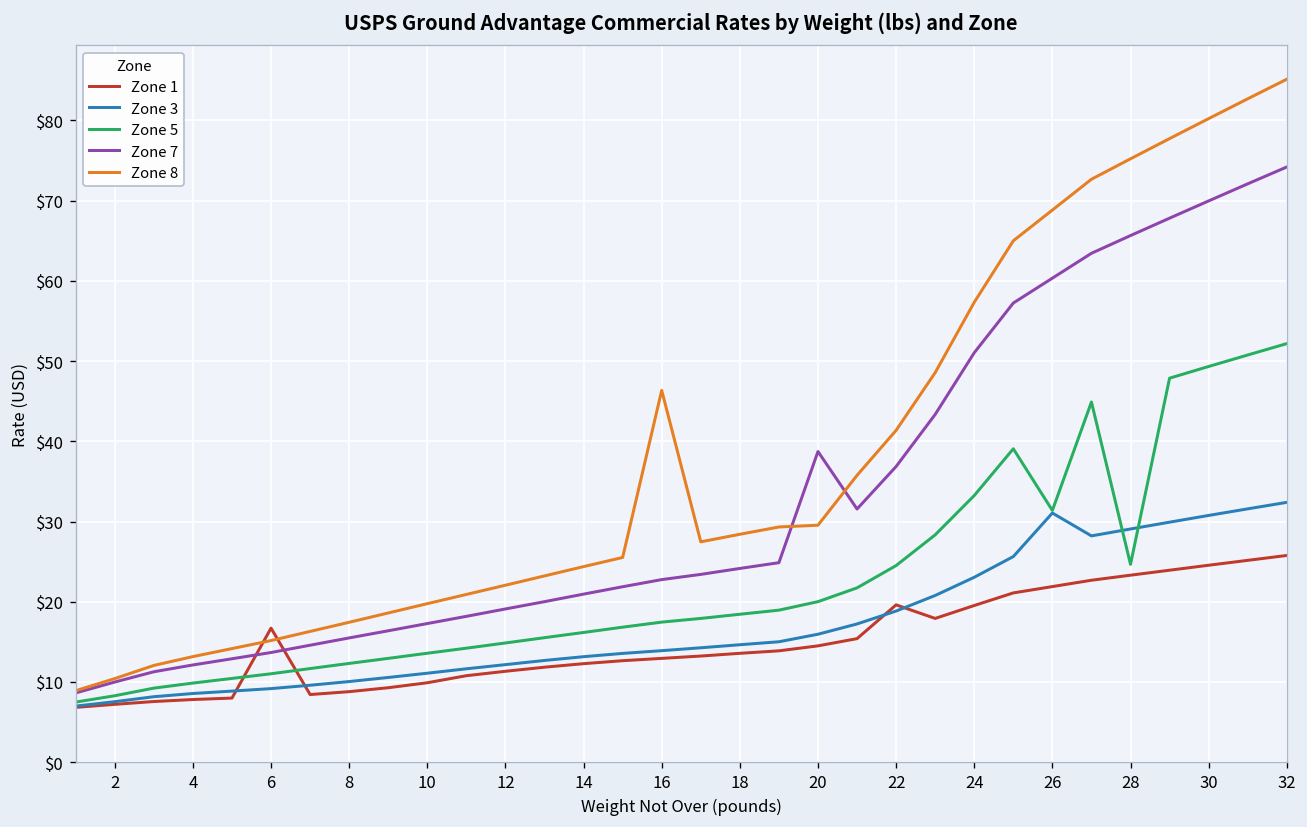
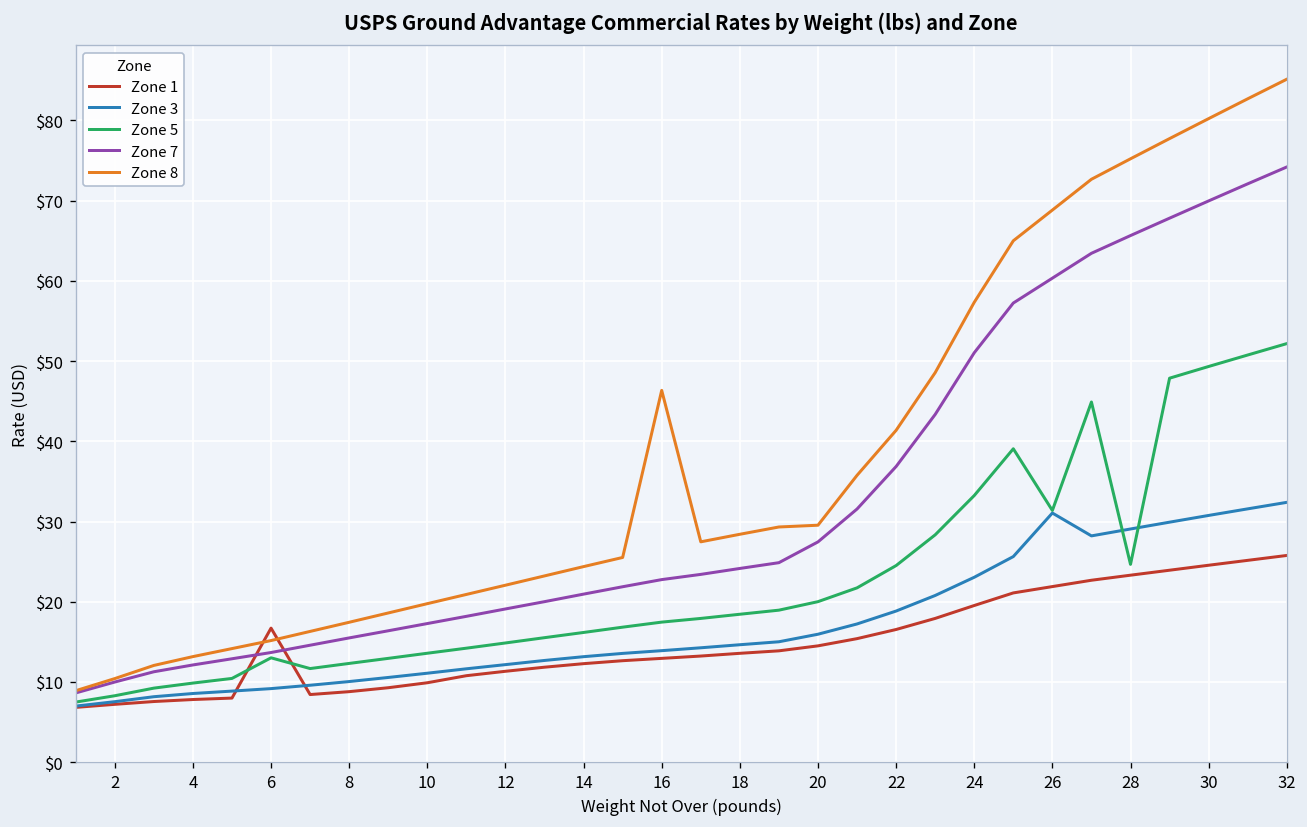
  {
    "Zone 1": {
      "4": "$8",
      "6": "$17",
      "8": "$9",
      "10": "$10",
      "12": "$11",
      "14": "$12",
      "16": "$13",
      "18": "$14",
      "20": "$15",
-     "22": "$20",
+     "22": "$17",
      "24": "$20",
      "26": "$22",
      "28": "$23",
      "30": "$25",
      "32": "$26"
    },
    "Zone 3": {
      "4": "$9",
      "6": "$9",
      "8": "$10",
      "10": "$11",
      "12": "$12",
      "14": "$13",
      "16": "$14",
      "18": "$15",
      "20": "$16",
      "22": "$19",
      "24": "$23",
      "28": "$29",
      "30": "$31",
      "32": "$32"
    },
    "Zone 5": {
      "2": "$8",
      "4": "$10",
-     "6": "$11",
+     "6": "$13",
      "8": "$12",
      "10": "$14",
      "12": "$15",
      "14": "$16",
      "16": "$17",
      "18": "$18",
      "20": "$20",
      "22": "$25",
      "24": "$33",
      "28": "$25",
      "30": "$49",
      "32": "$52"
    },
    "Zone 7": {
      "2": "$10",
      "4": "$12",
      "6": "$14",
      "8": "$15",
      "10": "$17",
      "12": "$19",
      "14": "$21",
      "16": "$23",
      "18": "$24",
-     "20": "$39",
+     "20": "$27",
      "22": "$37",
      "24": "$51",
      "26": "$60",
      "28": "$66",
      "30": "$70",
      "32": "$74"
    },
    "Zone 8": {
      "2": "$10",
      "4": "$13",
      "6": "$15",
      "8": "$17",
      "10": "$20",
      "12": "$22",
      "14": "$24",
      "16": "$46",
      "18": "$28",
      "20": "$30",
      "22": "$41",
      "24": "$57",
      "26": "$69",
      "28": "$75",
      "30": "$80",
      "32": "$85"
    }
  }
